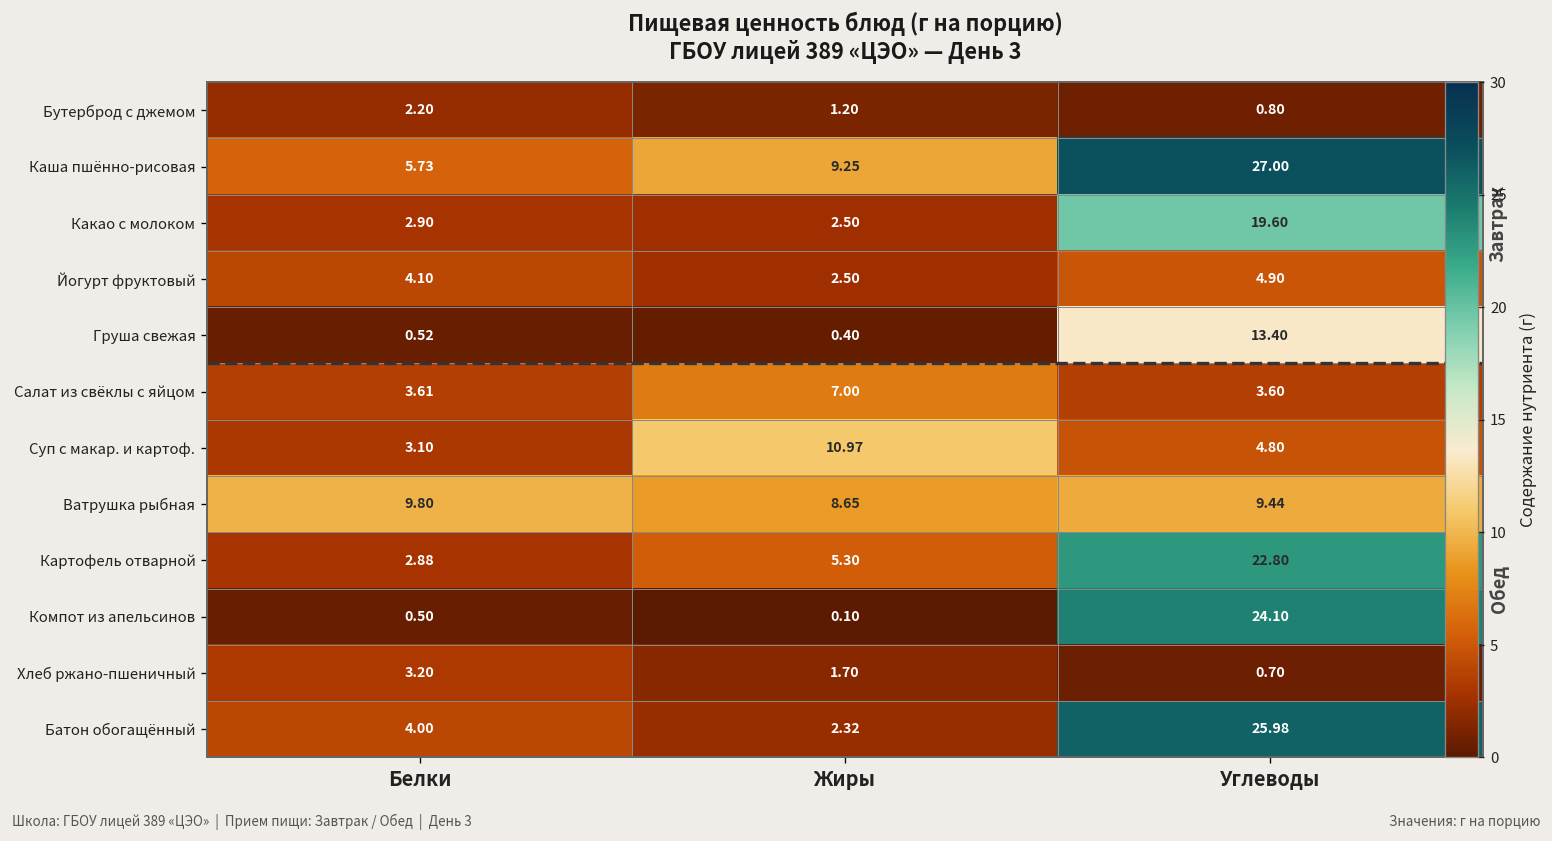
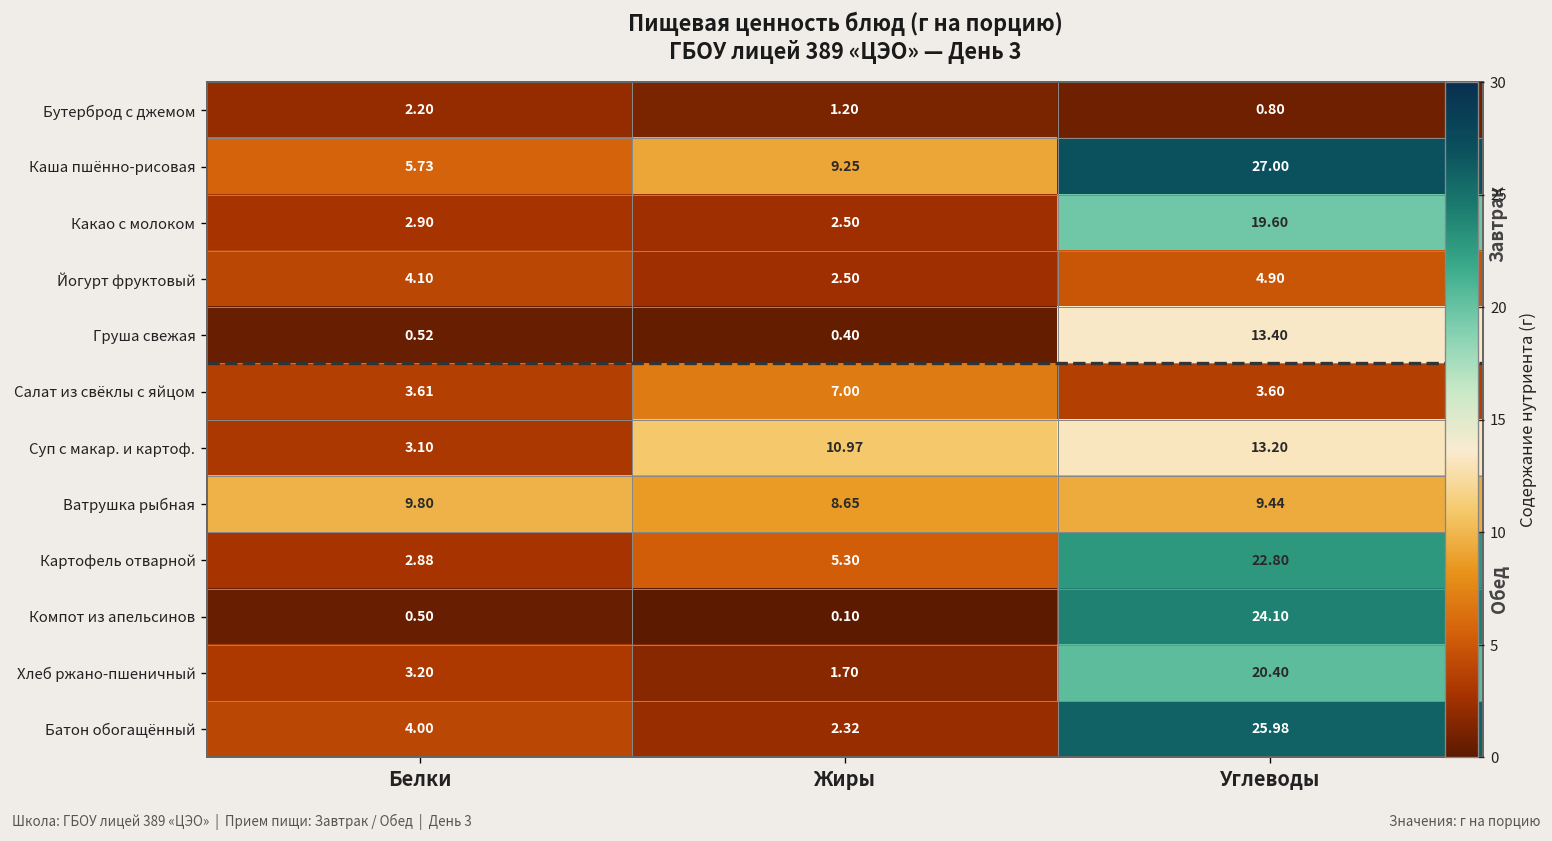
  {
    "Бутерброд с джемом": {
      "Белки": 2.20,
      "Жиры": 1.20,
      "Углеводы": 0.80
    },
    "Каша пшённо-рисовая": {
      "Белки": 5.73,
      "Жиры": 9.25,
      "Углеводы": 27.00
    },
    "Какао с молоком": {
      "Белки": 2.90,
      "Жиры": 2.50,
      "Углеводы": 19.60
    },
    "Йогурт фруктовый": {
      "Белки": 4.10,
      "Жиры": 2.50,
      "Углеводы": 4.90
    },
    "Груша свежая": {
      "Белки": 0.52,
      "Жиры": 0.40,
      "Углеводы": 13.40
    },
    "Салат из свёклы с яйцом": {
      "Белки": 3.61,
      "Жиры": 7.00,
      "Углеводы": 3.60
    },
    "Суп с макар. и картоф.": {
      "Белки": 3.10,
      "Жиры": 10.97,
-     "Углеводы": 4.80
+     "Углеводы": 13.20
    },
    "Ватрушка рыбная": {
      "Белки": 9.80,
      "Жиры": 8.65,
      "Углеводы": 9.44
    },
    "Картофель отварной": {
      "Белки": 2.88,
      "Жиры": 5.30,
      "Углеводы": 22.80
    },
    "Компот из апельсинов": {
      "Белки": 0.50,
      "Жиры": 0.10,
      "Углеводы": 24.10
    },
    "Хлеб ржано-пшеничный": {
      "Белки": 3.20,
      "Жиры": 1.70,
-     "Углеводы": 0.70
+     "Углеводы": 20.40
    },
    "Батон обогащённый": {
      "Белки": 4.00,
      "Жиры": 2.32,
      "Углеводы": 25.98
    }
  }
